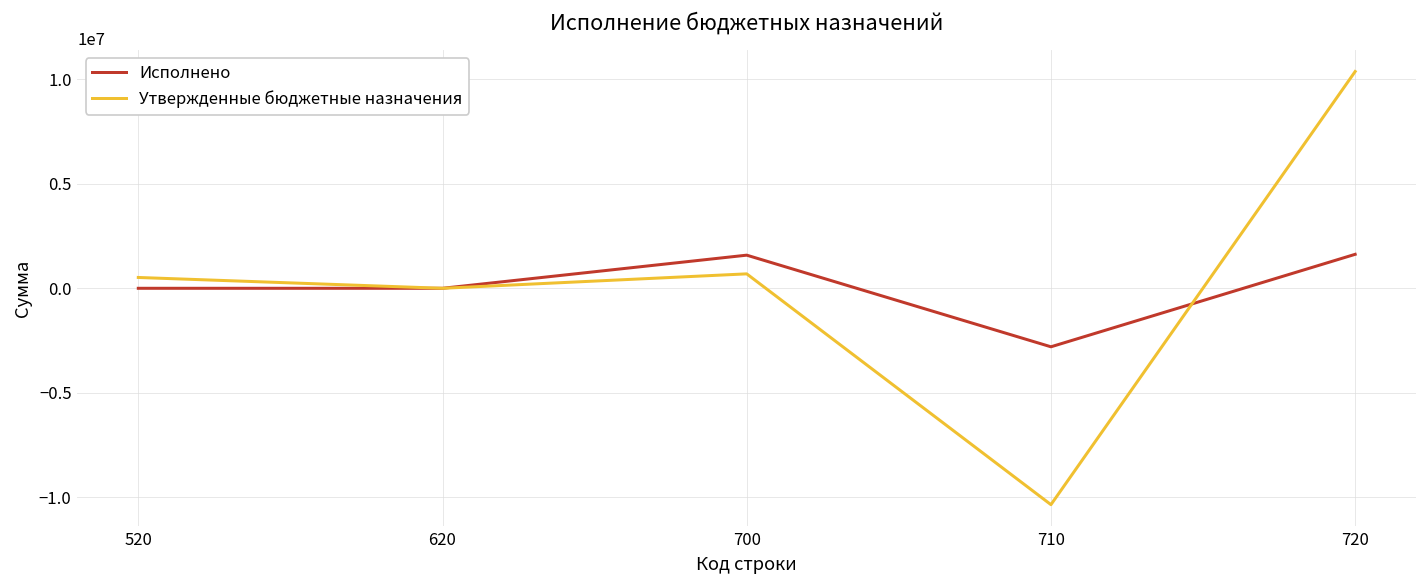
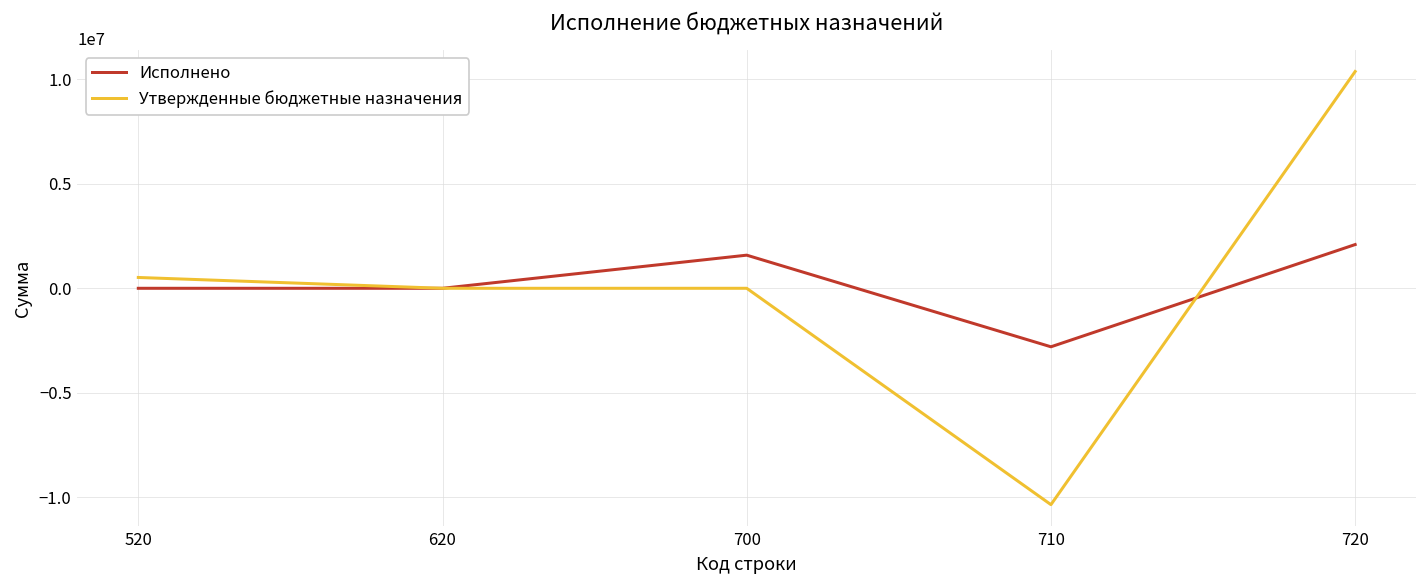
  {
    "Исполнено": {
      "520": 0,
      "700": 1600000,
      "710": -2800000,
-     "720": 1600000
+     "720": 2100000
    },
    "Утвержденные бюджетные назначения": {
      "520": 500000,
-     "700": 700000,
+     "700": 0,
      "710": -10300000,
      "720": 10400000
    }
  }
